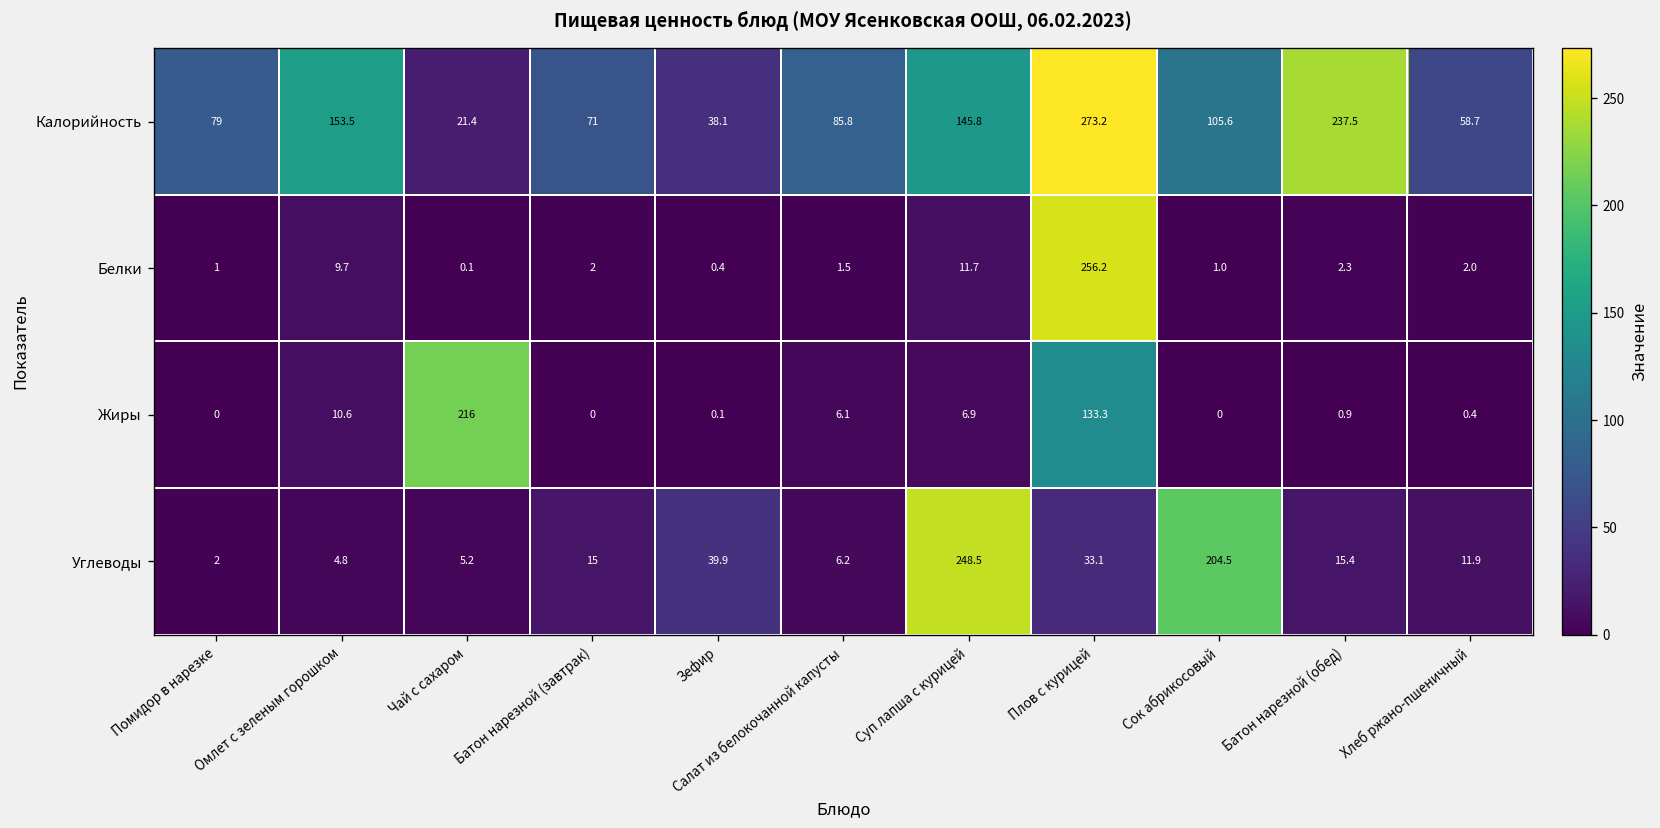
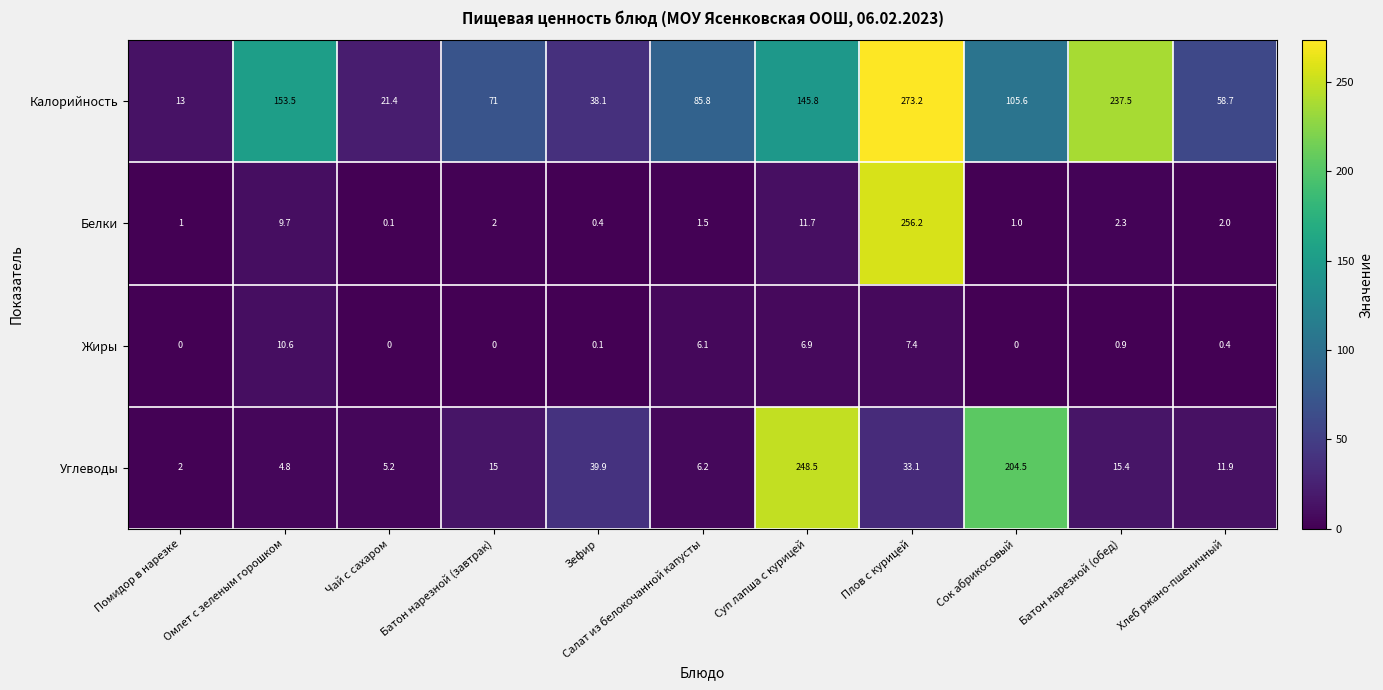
  {
    "Калорийность": {
-     "Помидор в нарезке": 79,
+     "Помидор в нарезке": 13,
      "Омлет с зеленым горошком": 153.5,
      "Чай с сахаром": 21.4,
      "Батон нарезной (завтрак)": 71,
      "Зефир": 38.1,
      "Салат из белокочанной капусты": 85.8,
      "Суп лапша с курицей": 145.8,
      "Плов с курицей": 273.2,
      "Сок абрикосовый": 105.6,
      "Батон нарезной (обед)": 237.5,
      "Хлеб ржано-пшеничный": 58.7
    },
    "Белки": {
      "Помидор в нарезке": 1,
      "Омлет с зеленым горошком": 9.7,
      "Чай с сахаром": 0.1,
      "Батон нарезной (завтрак)": 2,
      "Зефир": 0.4,
      "Салат из белокочанной капусты": 1.5,
      "Суп лапша с курицей": 11.7,
      "Плов с курицей": 256.2,
      "Сок абрикосовый": 1.0,
      "Батон нарезной (обед)": 2.3,
      "Хлеб ржано-пшеничный": 2.0
    },
    "Жиры": {
      "Помидор в нарезке": 0,
      "Омлет с зеленым горошком": 10.6,
-     "Чай с сахаром": 216,
+     "Чай с сахаром": 0,
      "Батон нарезной (завтрак)": 0,
      "Зефир": 0.1,
      "Салат из белокочанной капусты": 6.1,
      "Суп лапша с курицей": 6.9,
-     "Плов с курицей": 133.3,
+     "Плов с курицей": 7.4,
      "Сок абрикосовый": 0,
      "Батон нарезной (обед)": 0.9,
      "Хлеб ржано-пшеничный": 0.4
    },
    "Углеводы": {
      "Помидор в нарезке": 2,
      "Омлет с зеленым горошком": 4.8,
      "Чай с сахаром": 5.2,
      "Батон нарезной (завтрак)": 15,
      "Зефир": 39.9,
      "Салат из белокочанной капусты": 6.2,
      "Суп лапша с курицей": 248.5,
      "Плов с курицей": 33.1,
      "Сок абрикосовый": 204.5,
      "Батон нарезной (обед)": 15.4,
      "Хлеб ржано-пшеничный": 11.9
    }
  }
